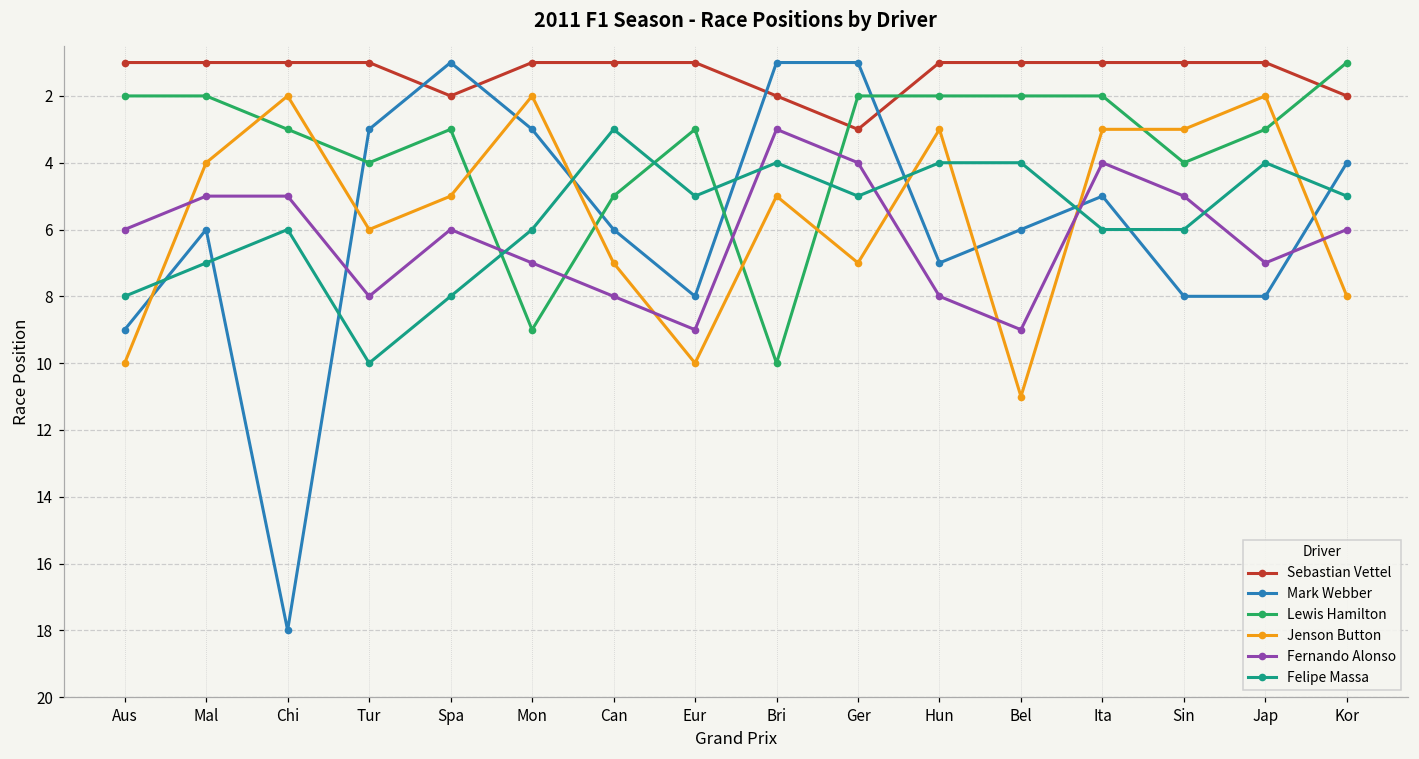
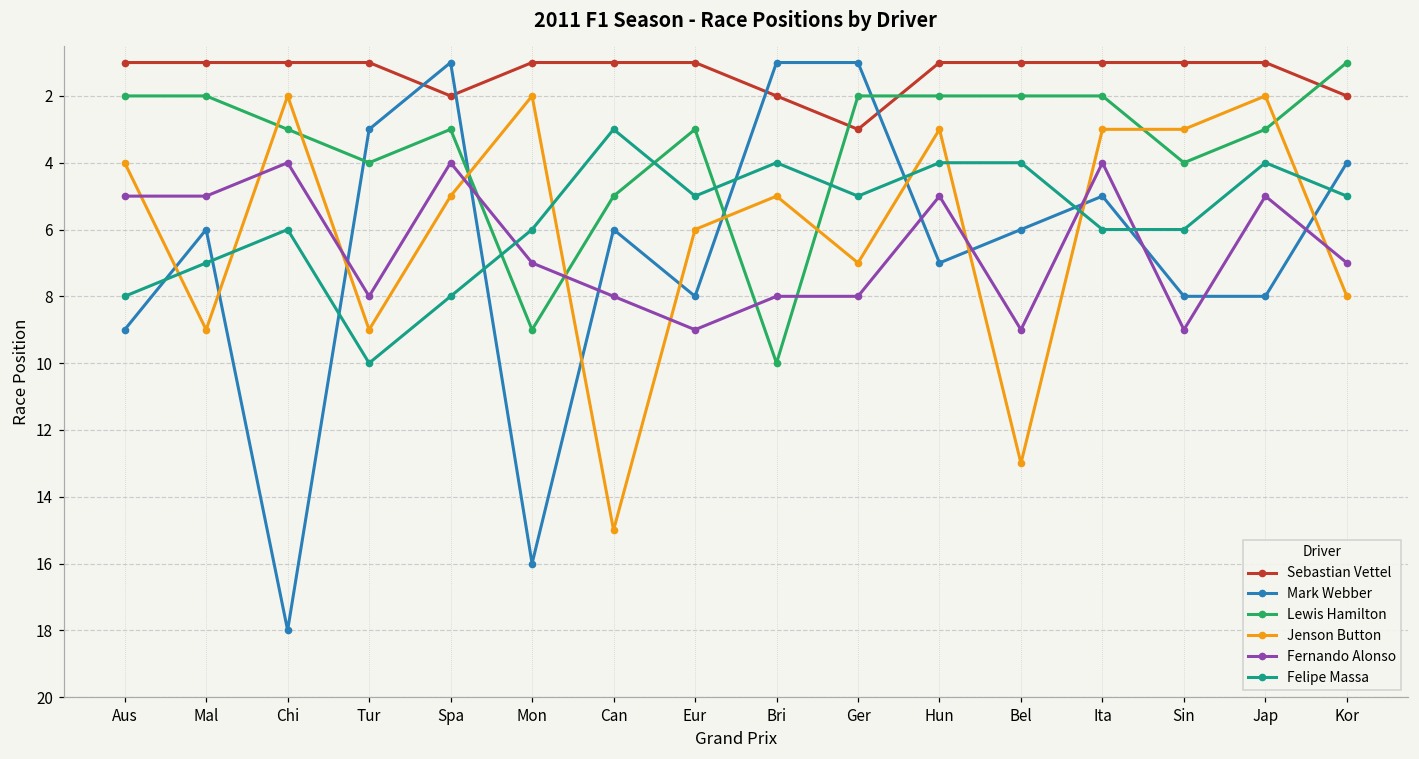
  {
    "Sebastian Vettel": {
      "Aus": 1,
      "Mal": 1,
      "Chi": 1,
      "Tur": 1,
      "Spa": 2,
      "Mon": 1,
      "Can": 1,
      "Eur": 1,
      "Bri": 2,
      "Ger": 3,
      "Hun": 1,
      "Bel": 1,
      "Ita": 1,
      "Sin": 1,
      "Jap": 1,
      "Kor": 2
    },
    "Mark Webber": {
      "Aus": 9,
      "Mal": 6,
      "Chi": 18,
      "Tur": 3,
      "Spa": 1,
-     "Mon": 3,
+     "Mon": 16,
      "Can": 6,
      "Eur": 8,
      "Bri": 1,
      "Ger": 1,
      "Hun": 7,
      "Bel": 6,
      "Ita": 5,
      "Sin": 8,
      "Jap": 8,
      "Kor": 4
    },
    "Jenson Button": {
-     "Aus": 10,
-     "Mal": 4,
+     "Aus": 4,
+     "Mal": 9,
      "Chi": 2,
-     "Tur": 6,
+     "Tur": 9,
      "Spa": 5,
      "Mon": 2,
-     "Can": 7,
-     "Eur": 10,
+     "Can": 15,
+     "Eur": 6,
      "Bri": 5,
      "Ger": 7,
      "Hun": 3,
-     "Bel": 11,
+     "Bel": 13,
      "Ita": 3,
      "Sin": 3,
      "Jap": 2,
      "Kor": 8
    },
    "Fernando Alonso": {
-     "Aus": 6,
+     "Aus": 5,
      "Mal": 5,
-     "Chi": 5,
+     "Chi": 4,
      "Tur": 8,
-     "Spa": 6,
+     "Spa": 4,
      "Mon": 7,
      "Can": 8,
      "Eur": 9,
-     "Bri": 3,
-     "Ger": 4,
-     "Hun": 8,
+     "Bri": 8,
+     "Ger": 8,
+     "Hun": 5,
      "Bel": 9,
      "Ita": 4,
-     "Sin": 5,
-     "Jap": 7,
-     "Kor": 6
+     "Sin": 9,
+     "Jap": 5,
+     "Kor": 7
    }
  }
